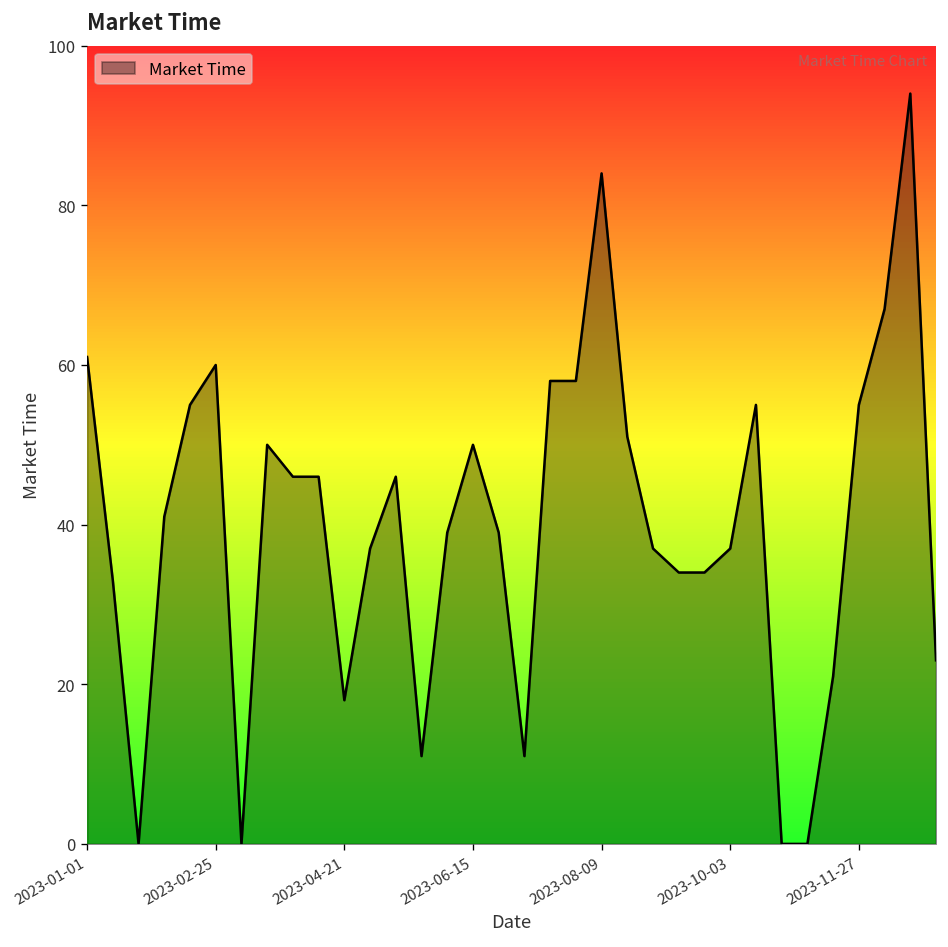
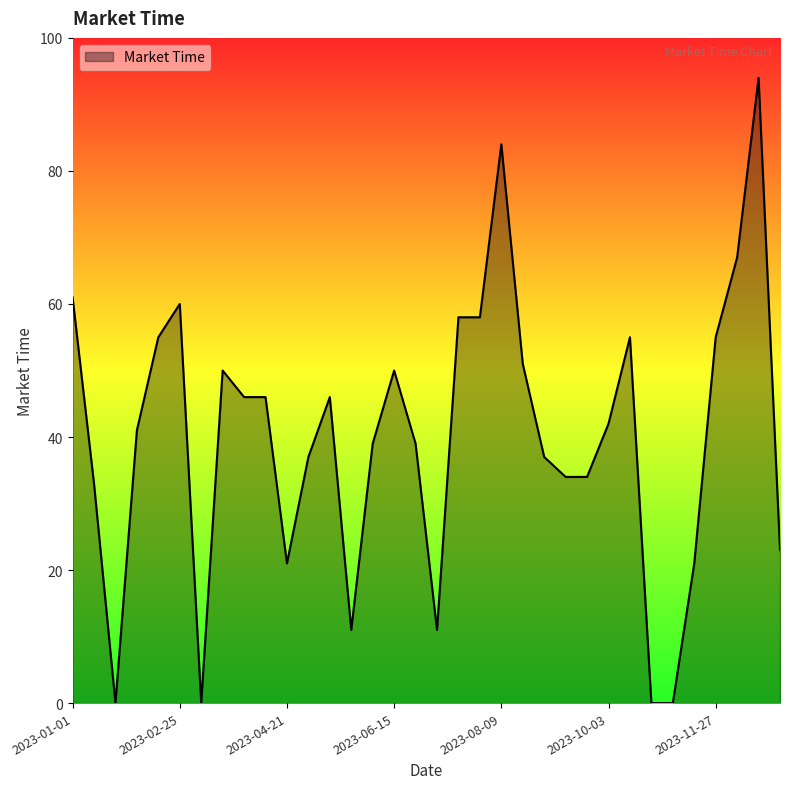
  {
    "2023-01-01": 61,
    "2023-02-25": 60,
-   "2023-04-21": 18,
+   "2023-04-21": 21,
    "2023-06-15": 50,
    "2023-08-09": 84,
-   "2023-10-03": 37,
+   "2023-10-03": 42,
    "2023-11-27": 55
  }
